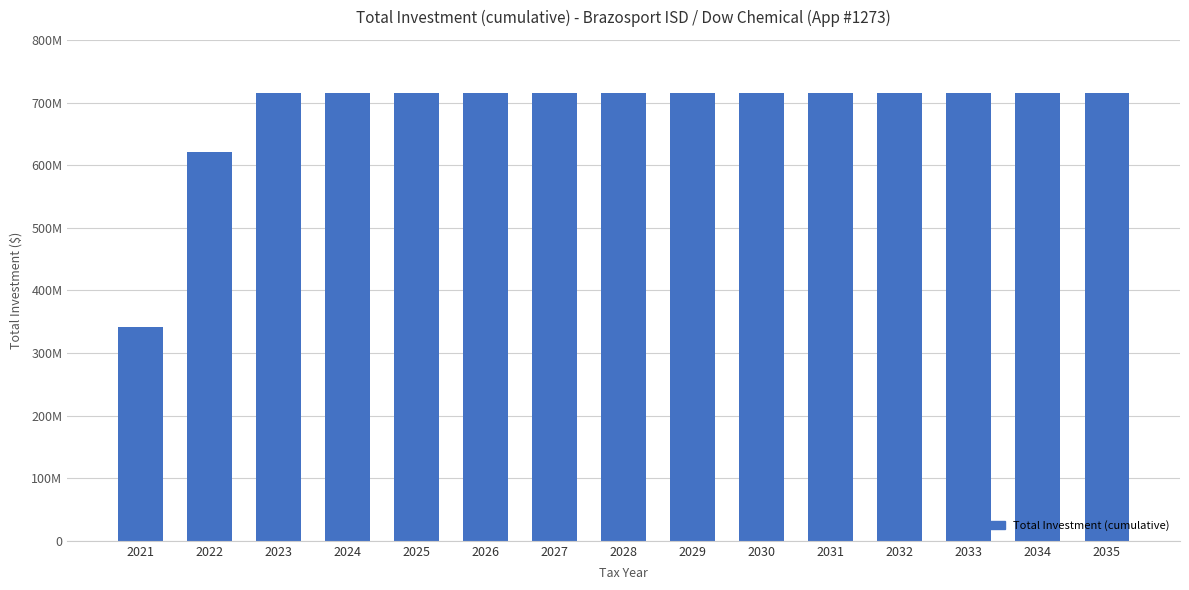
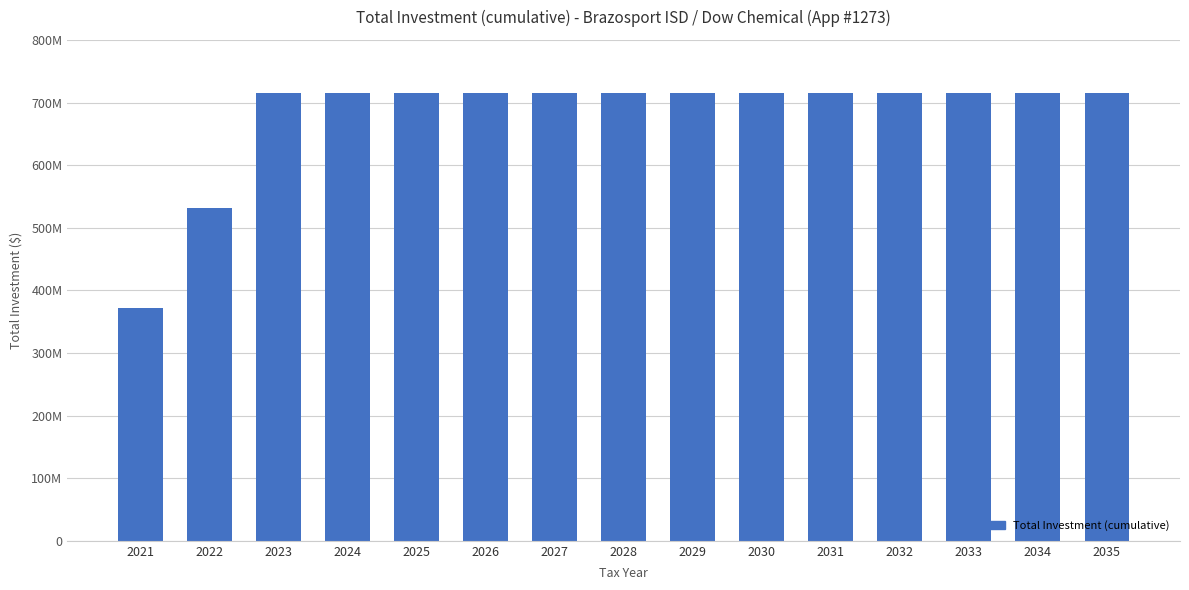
  {
-   "2021": 340000000,
-   "2022": 620000000,
+   "2021": 370000000,
+   "2022": 530000000,
    "2023": 720000000,
    "2024": 720000000,
    "2025": 720000000,
    "2026": 720000000,
    "2027": 720000000,
    "2028": 720000000,
    "2029": 720000000,
    "2030": 720000000,
    "2031": 720000000,
    "2032": 720000000,
    "2033": 720000000,
    "2034": 720000000,
    "2035": 720000000
  }
